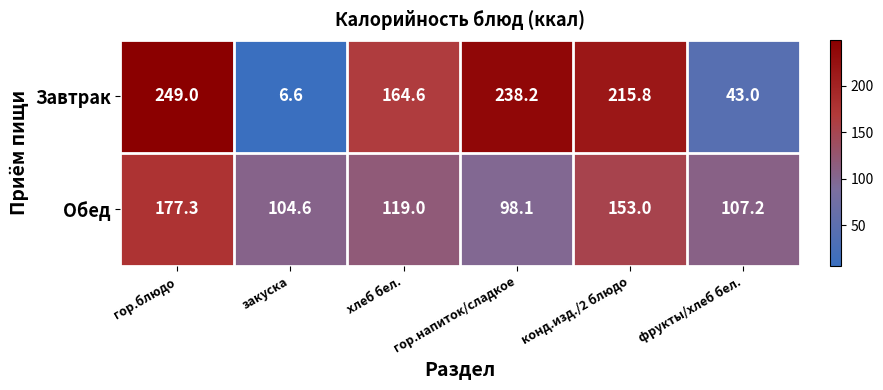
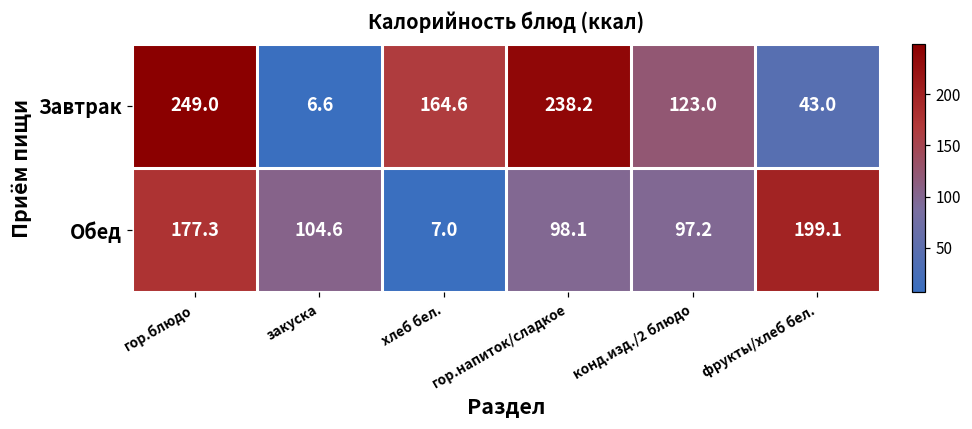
  {
    "Завтрак": {
      "гор.блюдо": 249.0,
      "закуска": 6.6,
      "хлеб бел.": 164.6,
      "гор.напиток/сладкое": 238.2,
-     "конд.изд./2 блюдо": 215.8,
+     "конд.изд./2 блюдо": 123.0,
      "фрукты/хлеб бел.": 43.0
    },
    "Обед": {
      "гор.блюдо": 177.3,
      "закуска": 104.6,
-     "хлеб бел.": 119.0,
+     "хлеб бел.": 7.0,
      "гор.напиток/сладкое": 98.1,
-     "конд.изд./2 блюдо": 153.0,
-     "фрукты/хлеб бел.": 107.2
+     "конд.изд./2 блюдо": 97.2,
+     "фрукты/хлеб бел.": 199.1
    }
  }
